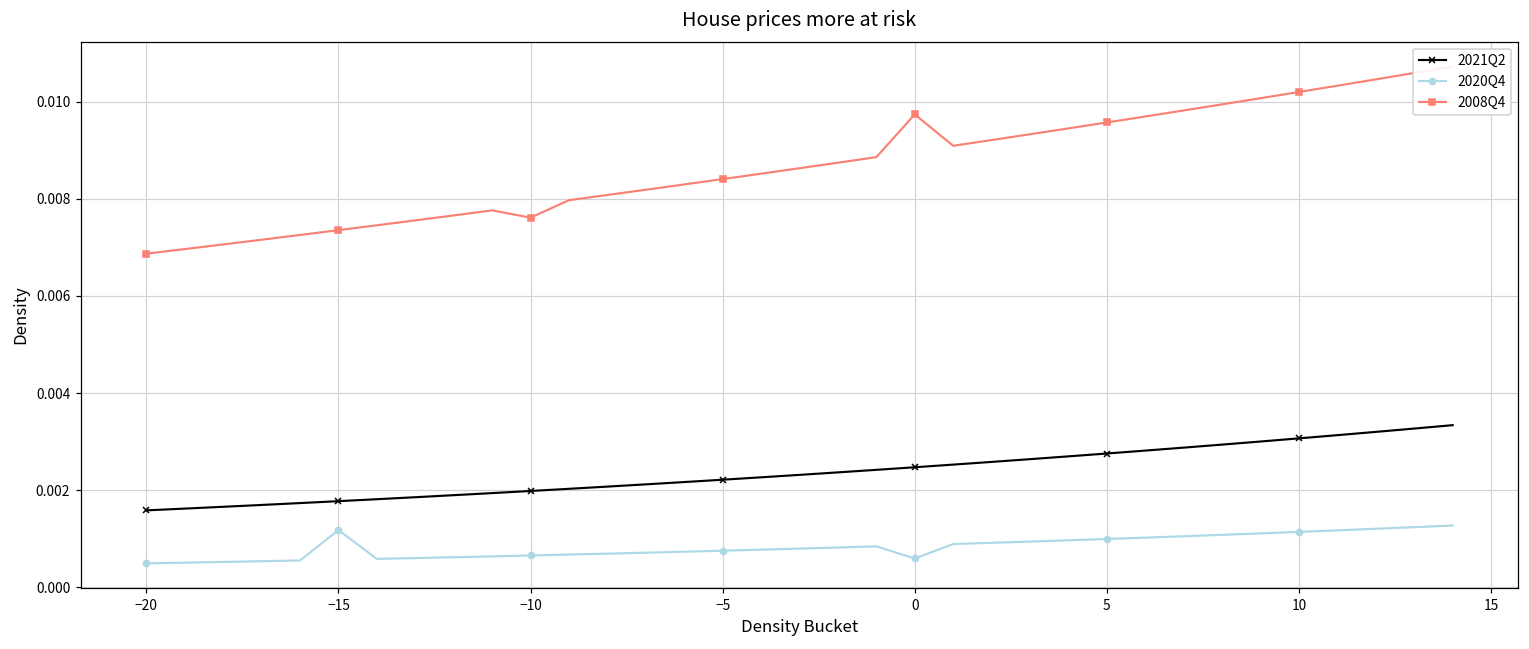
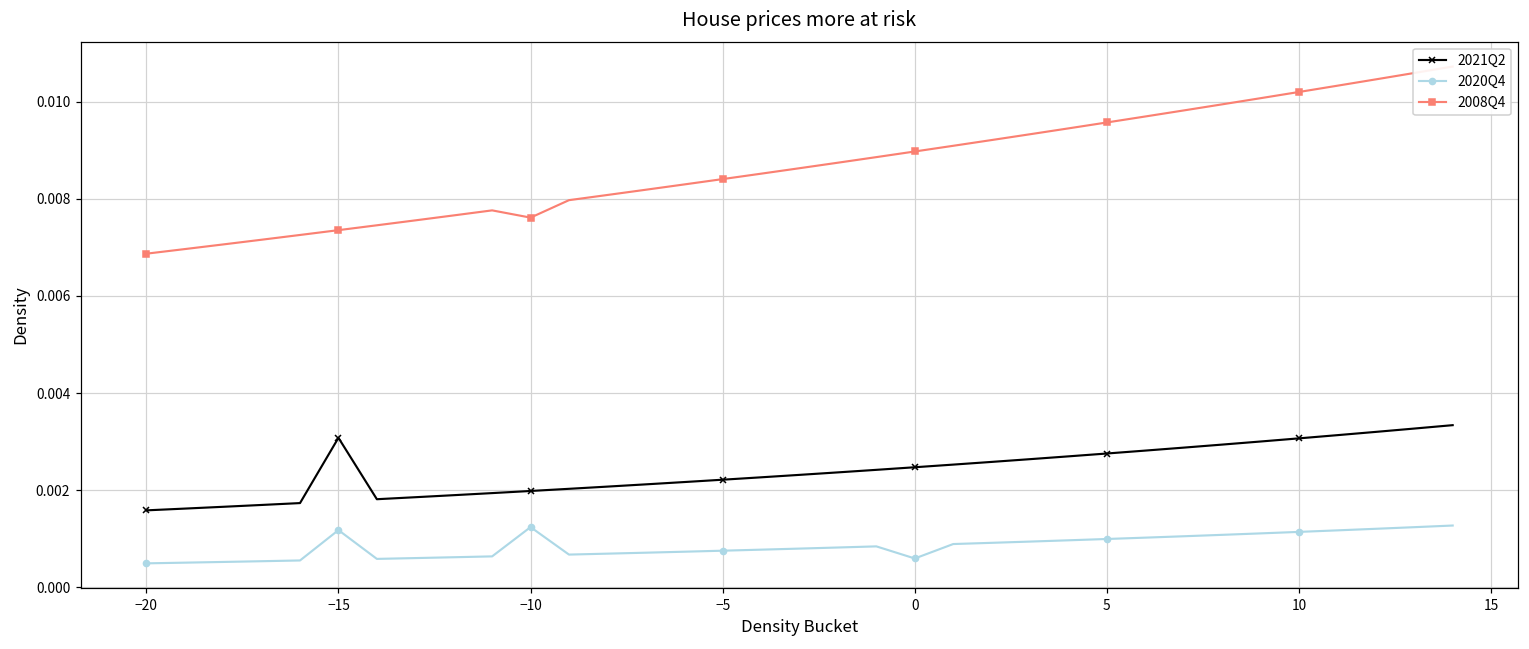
  {
    "2021Q2": {
      "−20": 0.0016,
-     "−15": 0.0018,
+     "−15": 0.0031,
      "−10": 0.0020,
      "−5": 0.0022,
      "0": 0.0025,
      "5": 0.0028,
      "10": 0.0031
    },
    "2020Q4": {
      "−20": 0.0005,
      "−15": 0.0012,
-     "−10": 0.0007,
+     "−10": 0.0012,
      "−5": 0.0008,
      "0": 0.0006,
      "5": 0.0010,
      "10": 0.0011
    },
    "2008Q4": {
      "−20": 0.0069,
      "−15": 0.0074,
      "−10": 0.0076,
      "−5": 0.0084,
-     "0": 0.0097,
+     "0": 0.0090,
      "5": 0.0096,
      "10": 0.0102
    }
  }
